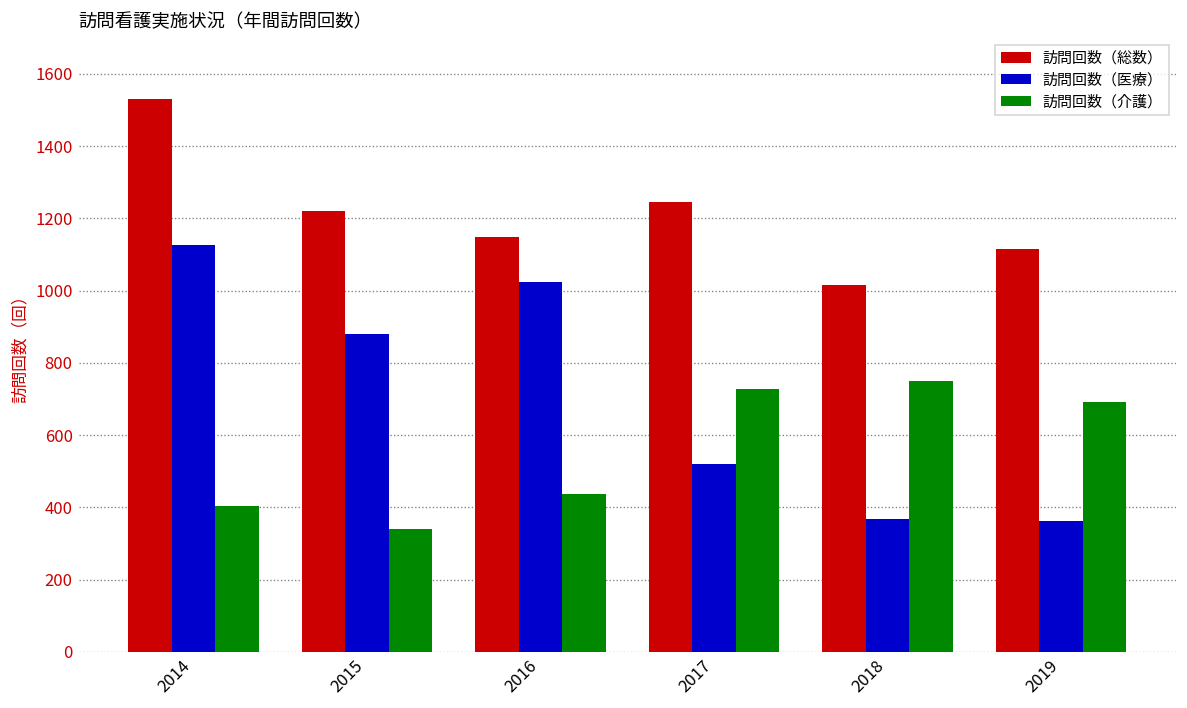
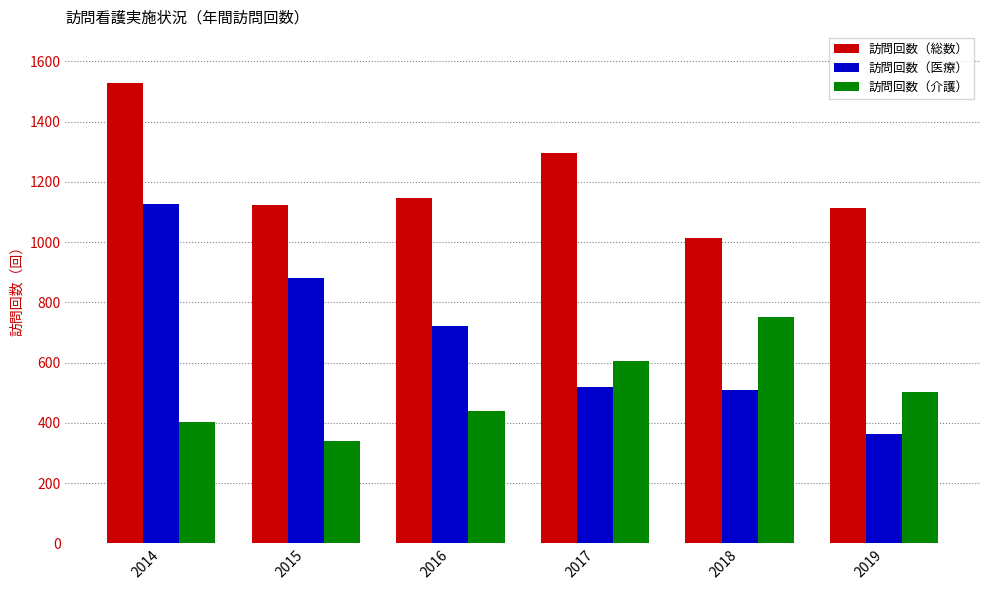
  {
    "訪問回数（総数）": {
      "2014": 1530,
-     "2015": 1220,
+     "2015": 1120,
      "2016": 1150,
-     "2017": 1240,
+     "2017": 1300,
      "2018": 1020,
      "2019": 1120
    },
    "訪問回数（医療）": {
      "2014": 1130,
      "2015": 880,
-     "2016": 1020,
+     "2016": 720,
      "2017": 520,
-     "2018": 370,
+     "2018": 510,
      "2019": 360
    },
    "訪問回数（介護）": {
      "2014": 400,
      "2015": 340,
      "2016": 440,
-     "2017": 730,
+     "2017": 600,
      "2018": 750,
-     "2019": 690
+     "2019": 500
    }
  }
